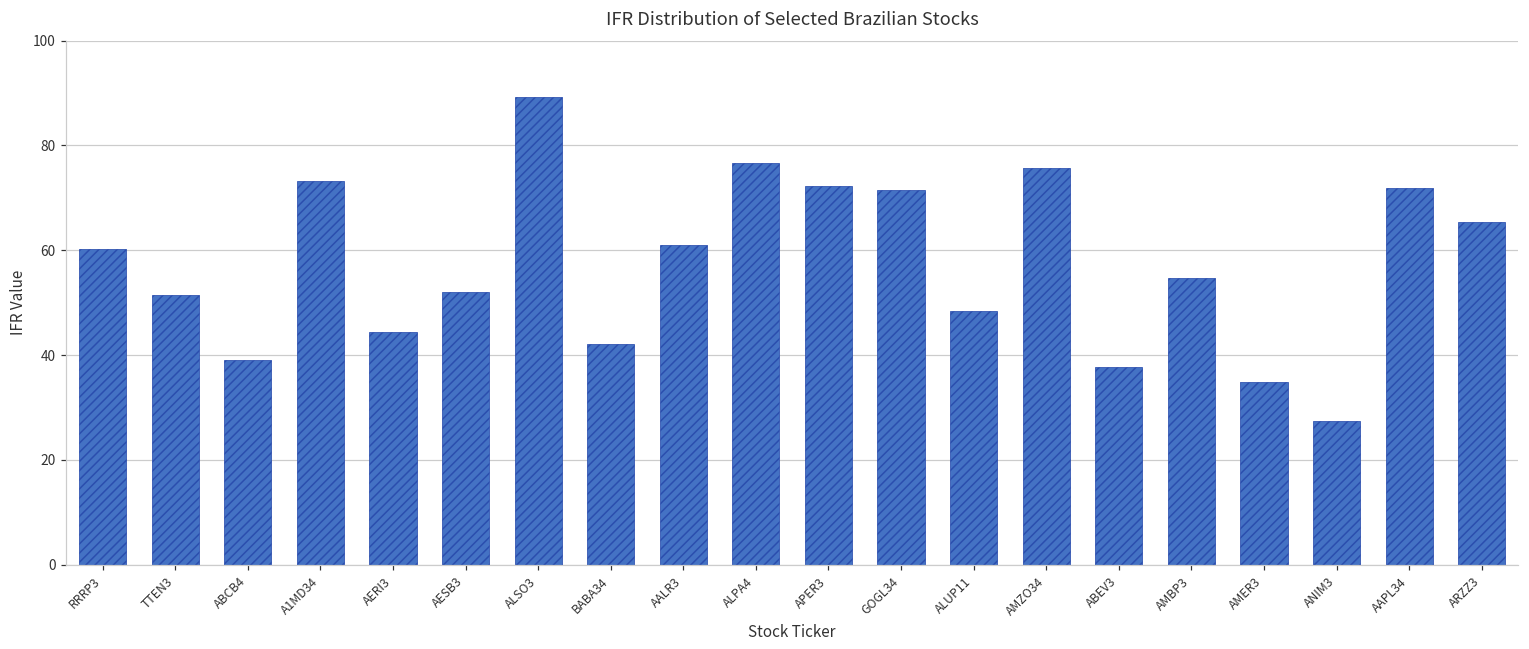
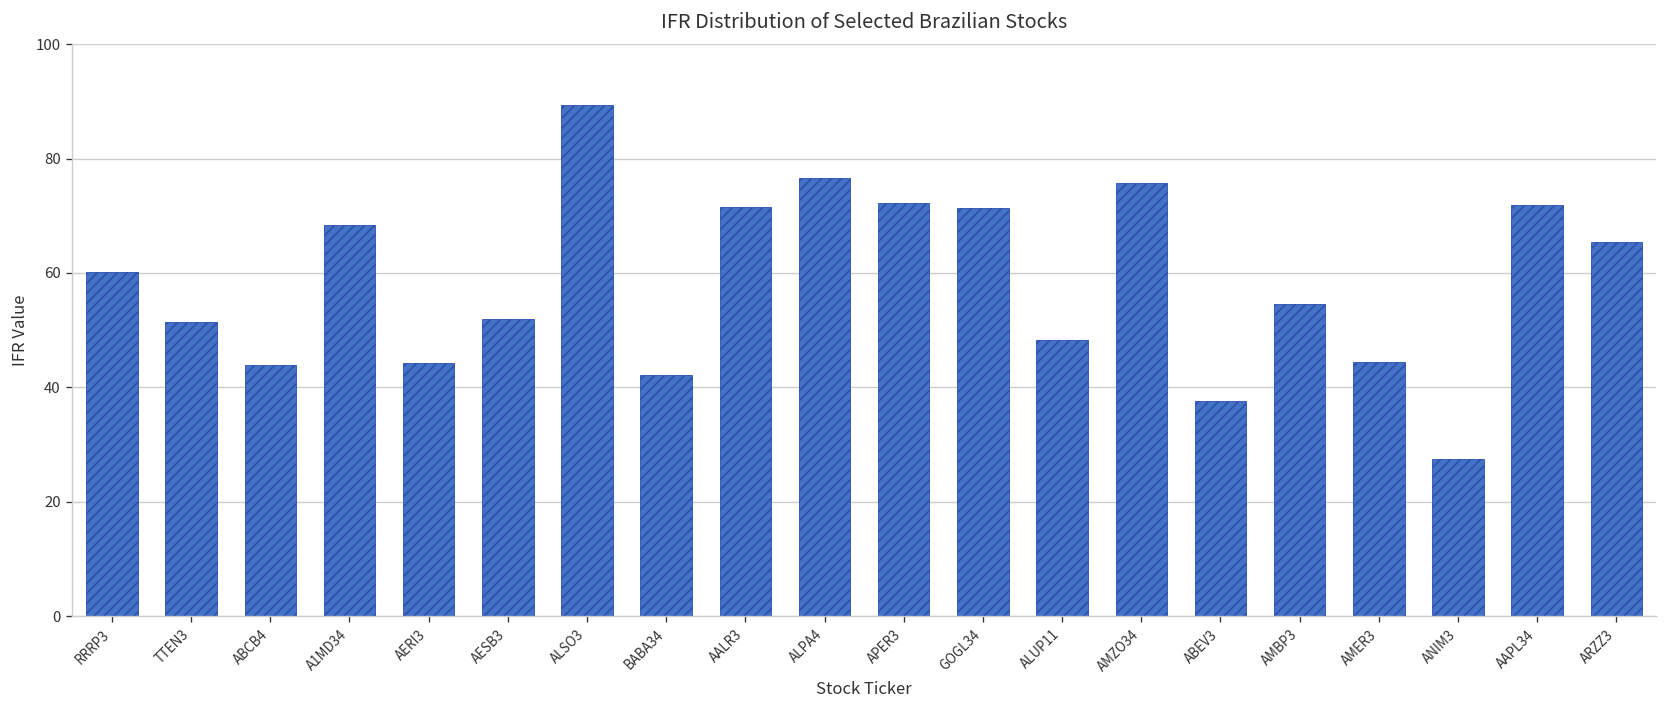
  {
    "RRRP3": 60,
    "TTEN3": 51,
-   "ABCB4": 39,
-   "A1MD34": 73,
+   "ABCB4": 44,
+   "A1MD34": 68,
    "AERI3": 44,
    "AESB3": 52,
    "ALSO3": 89,
    "BABA34": 42,
-   "AALR3": 61,
+   "AALR3": 72,
    "ALPA4": 77,
    "APER3": 72,
    "GOGL34": 71,
    "ALUP11": 48,
    "AMZO34": 76,
    "ABEV3": 38,
    "AMBP3": 55,
-   "AMER3": 35,
+   "AMER3": 44,
    "ANIM3": 27,
    "AAPL34": 72,
    "ARZZ3": 65
  }
